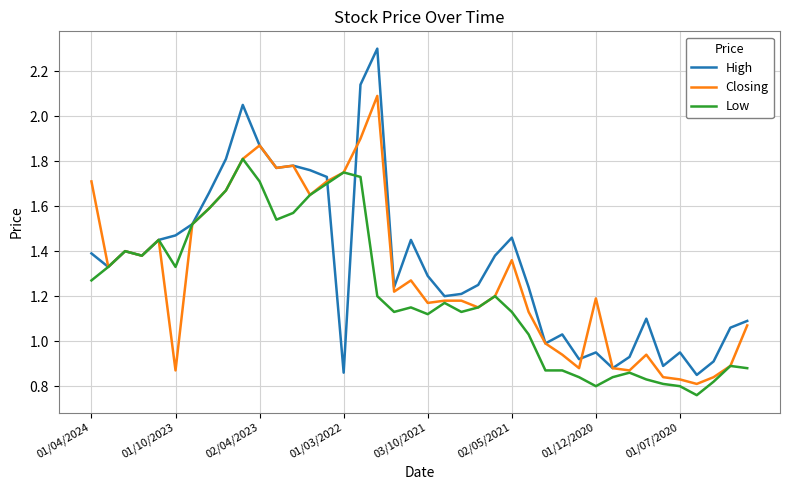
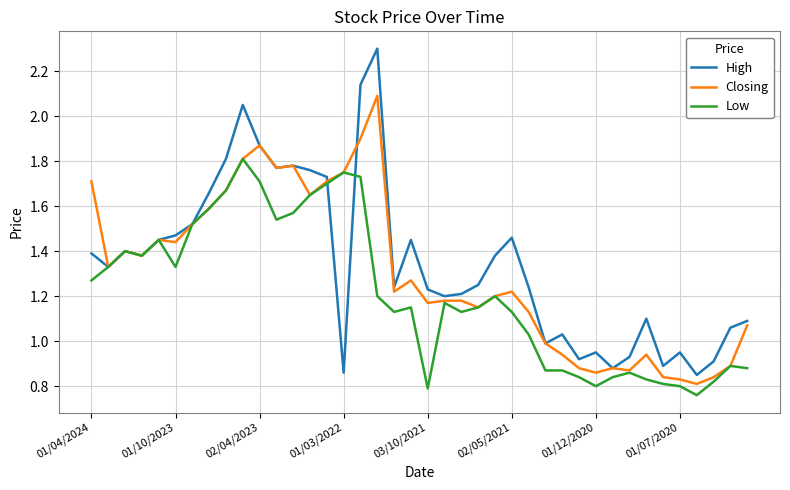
  {
    "High": {
      "01/04/2024": 1.39,
      "01/10/2023": 1.47,
      "01/03/2022": 0.86,
-     "03/10/2021": 1.29,
+     "03/10/2021": 1.23,
      "02/05/2021": 1.46,
      "01/12/2020": 0.95,
      "01/07/2020": 0.95
    },
    "Closing": {
      "01/04/2024": 1.71,
-     "01/10/2023": 0.87,
+     "01/10/2023": 1.44,
      "03/10/2021": 1.17,
-     "02/05/2021": 1.36,
-     "01/12/2020": 1.19,
+     "02/05/2021": 1.22,
+     "01/12/2020": 0.86,
      "01/07/2020": 0.83
    },
    "Low": {
      "01/04/2024": 1.27,
      "01/10/2023": 1.33,
      "02/04/2023": 1.71,
-     "03/10/2021": 1.12,
+     "03/10/2021": 0.79,
      "02/05/2021": 1.13,
      "01/12/2020": 0.80,
      "01/07/2020": 0.80
    }
  }
